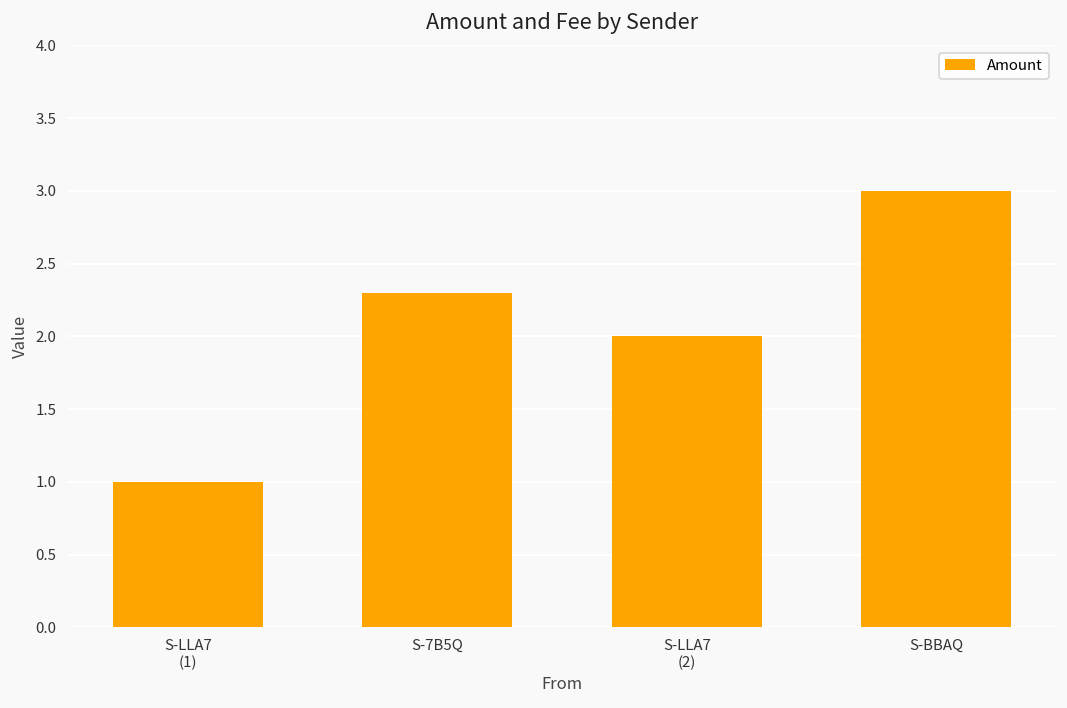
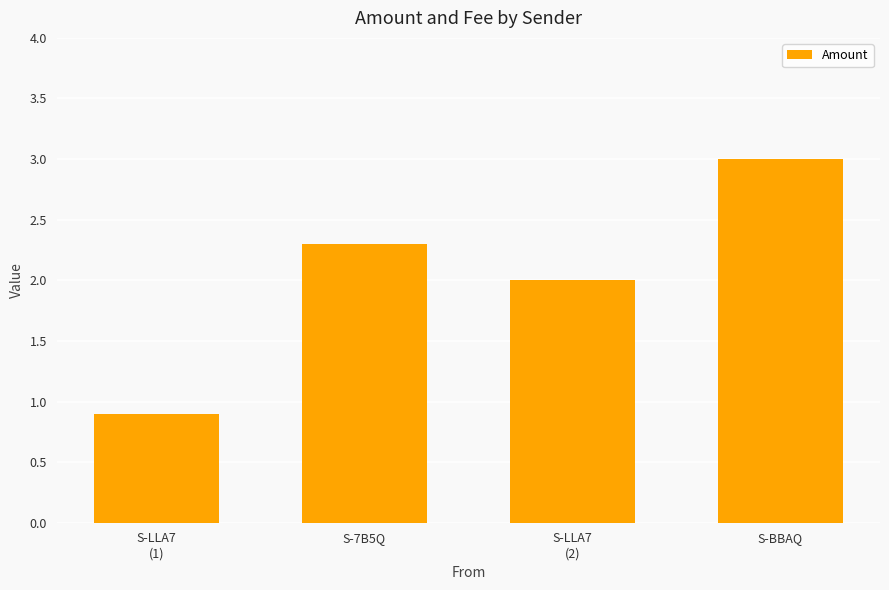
  {
-   "S-LLA7 (1)": 1.0,
+   "S-LLA7 (1)": 0.9,
    "S-7B5Q": 2.3,
    "S-LLA7 (2)": 2.0,
    "S-BBAQ": 3.0
  }
